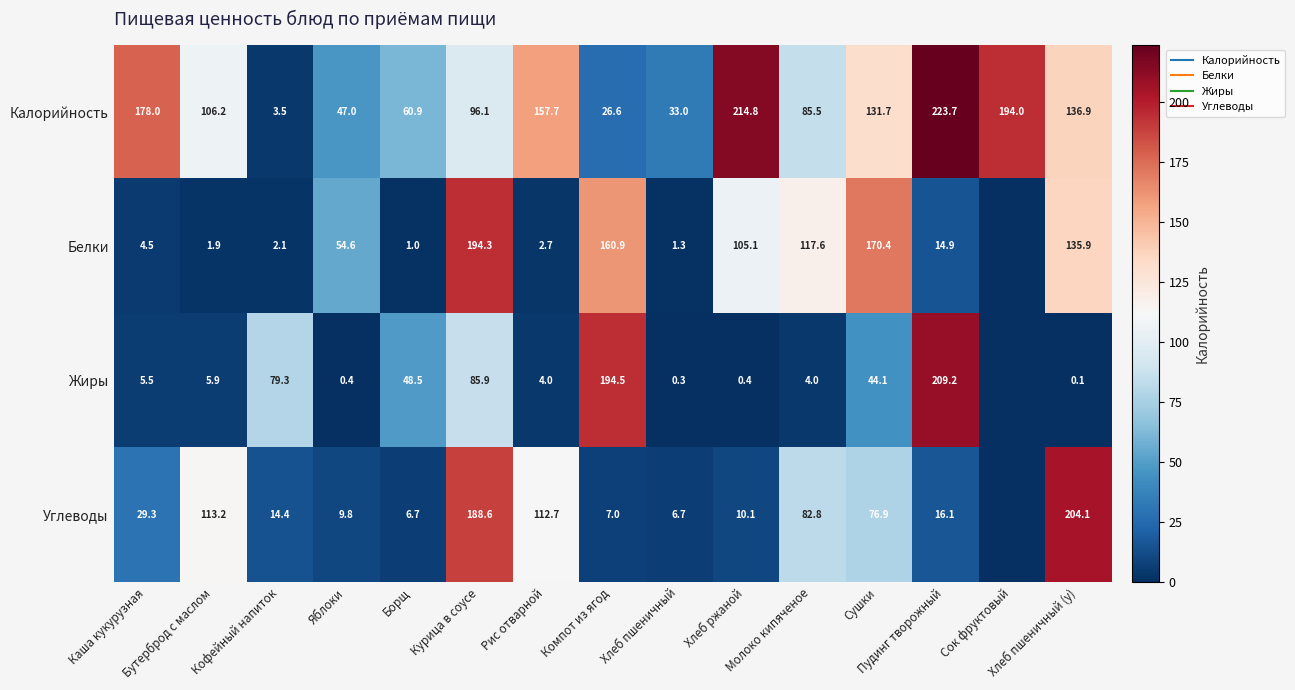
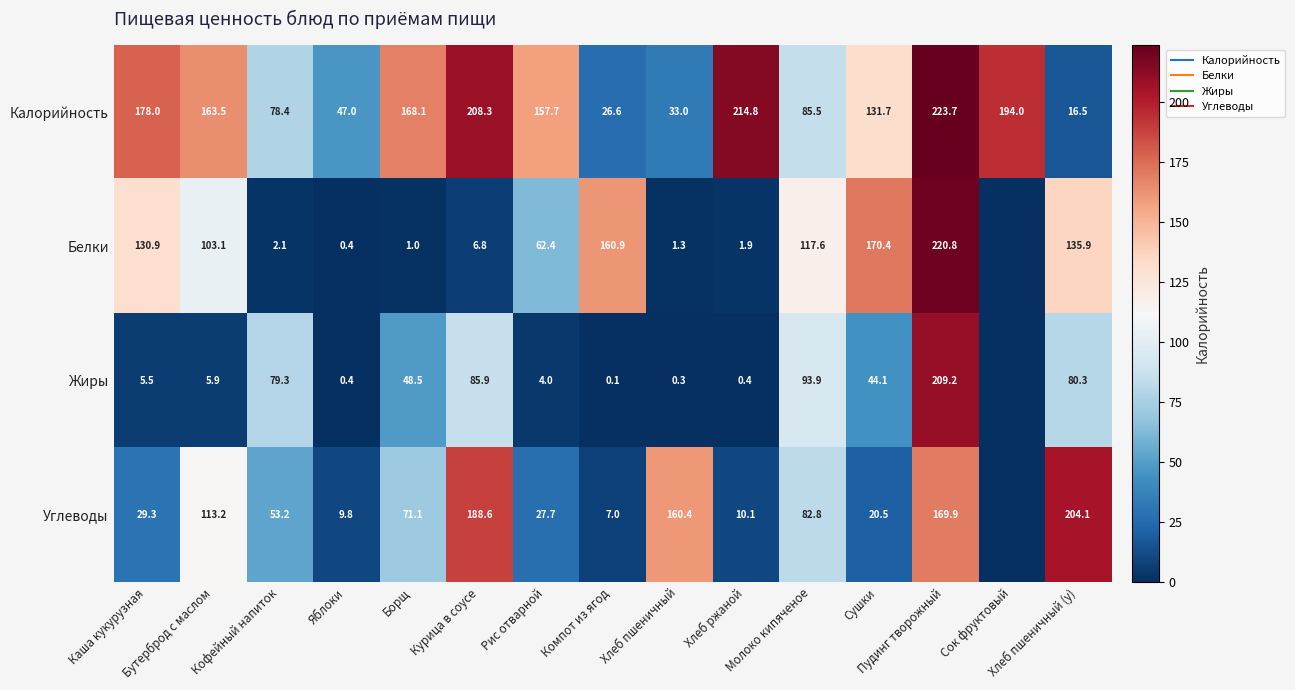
  {
    "Калорийность": {
      "Каша кукурузная": 178.0,
-     "Бутерброд с маслом": 106.2,
-     "Кофейный напиток": 3.5,
+     "Бутерброд с маслом": 163.5,
+     "Кофейный напиток": 78.4,
      "Яблоки": 47.0,
-     "Борщ": 60.9,
-     "Курица в соусе": 96.1,
+     "Борщ": 168.1,
+     "Курица в соусе": 208.3,
      "Рис отварной": 157.7,
      "Компот из ягод": 26.6,
      "Хлеб пшеничный": 33.0,
      "Хлеб ржаной": 214.8,
      "Молоко кипяченое": 85.5,
      "Сушки": 131.7,
      "Пудинг творожный": 223.7,
      "Сок фруктовый": 194.0,
-     "Хлеб пшеничный (у)": 136.9
+     "Хлеб пшеничный (у)": 16.5
    },
    "Белки": {
-     "Каша кукурузная": 4.5,
-     "Бутерброд с маслом": 1.9,
+     "Каша кукурузная": 130.9,
+     "Бутерброд с маслом": 103.1,
      "Кофейный напиток": 2.1,
-     "Яблоки": 54.6,
+     "Яблоки": 0.4,
      "Борщ": 1.0,
-     "Курица в соусе": 194.3,
-     "Рис отварной": 2.7,
+     "Курица в соусе": 6.8,
+     "Рис отварной": 62.4,
      "Компот из ягод": 160.9,
      "Хлеб пшеничный": 1.3,
-     "Хлеб ржаной": 105.1,
+     "Хлеб ржаной": 1.9,
      "Молоко кипяченое": 117.6,
      "Сушки": 170.4,
-     "Пудинг творожный": 14.9,
+     "Пудинг творожный": 220.8,
      "Хлеб пшеничный (у)": 135.9
    },
    "Жиры": {
      "Каша кукурузная": 5.5,
      "Бутерброд с маслом": 5.9,
      "Кофейный напиток": 79.3,
      "Яблоки": 0.4,
      "Борщ": 48.5,
      "Курица в соусе": 85.9,
      "Рис отварной": 4.0,
-     "Компот из ягод": 194.5,
+     "Компот из ягод": 0.1,
      "Хлеб пшеничный": 0.3,
      "Хлеб ржаной": 0.4,
-     "Молоко кипяченое": 4.0,
+     "Молоко кипяченое": 93.9,
      "Сушки": 44.1,
      "Пудинг творожный": 209.2,
-     "Хлеб пшеничный (у)": 0.1
+     "Хлеб пшеничный (у)": 80.3
    },
    "Углеводы": {
      "Каша кукурузная": 29.3,
      "Бутерброд с маслом": 113.2,
-     "Кофейный напиток": 14.4,
+     "Кофейный напиток": 53.2,
      "Яблоки": 9.8,
-     "Борщ": 6.7,
+     "Борщ": 71.1,
      "Курица в соусе": 188.6,
-     "Рис отварной": 112.7,
+     "Рис отварной": 27.7,
      "Компот из ягод": 7.0,
-     "Хлеб пшеничный": 6.7,
+     "Хлеб пшеничный": 160.4,
      "Хлеб ржаной": 10.1,
      "Молоко кипяченое": 82.8,
-     "Сушки": 76.9,
-     "Пудинг творожный": 16.1,
+     "Сушки": 20.5,
+     "Пудинг творожный": 169.9,
      "Хлеб пшеничный (у)": 204.1
    }
  }
